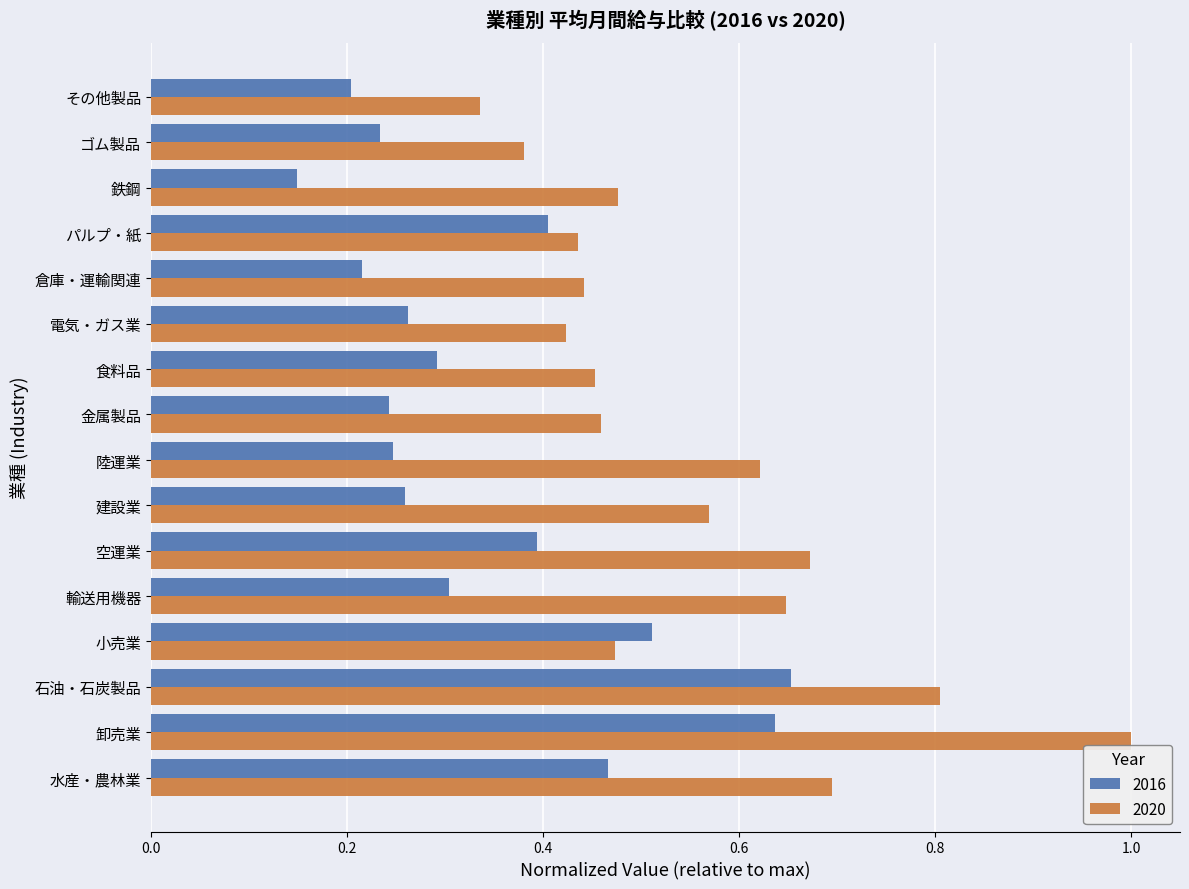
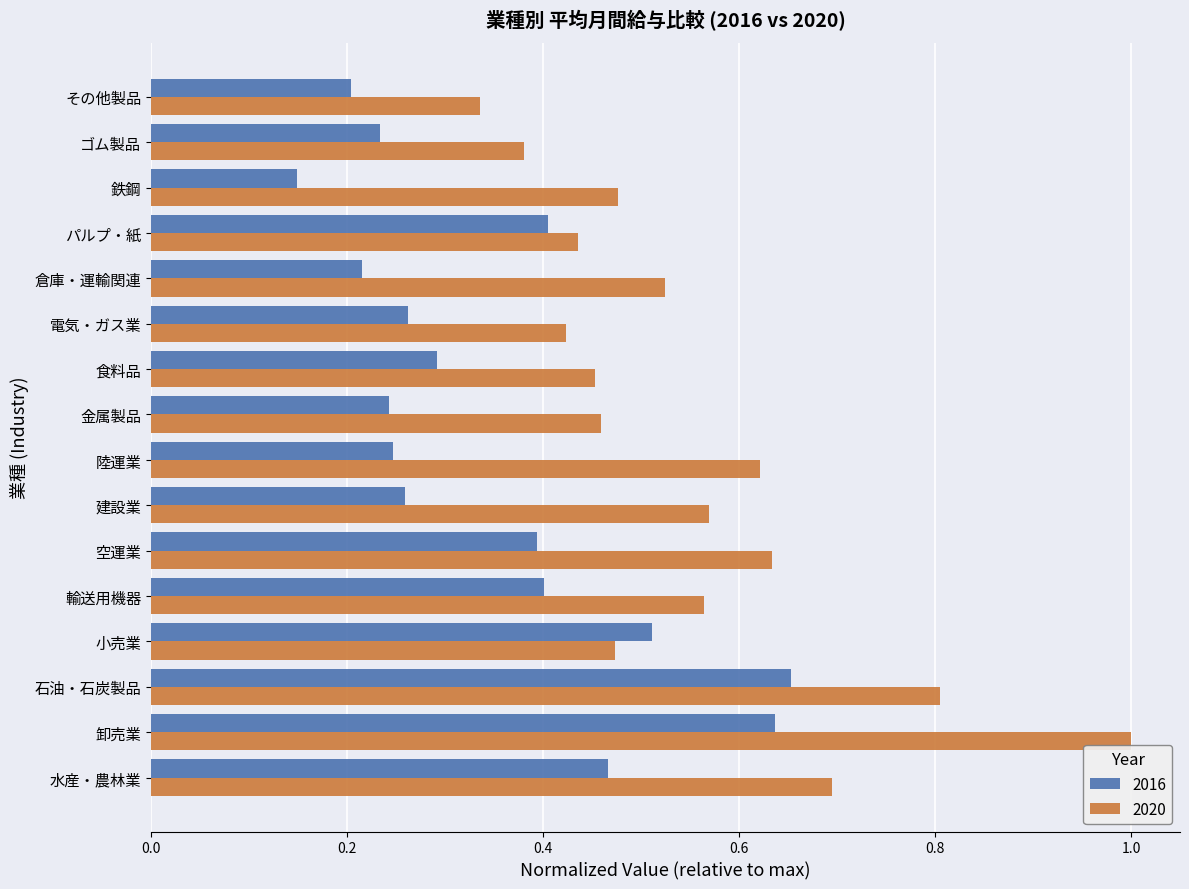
  {
    "2016": {
      "その他製品": 0.20,
      "ゴム製品": 0.23,
      "鉄鋼": 0.15,
      "パルプ・紙": 0.41,
      "倉庫・運輸関連": 0.22,
      "電気・ガス業": 0.26,
      "食料品": 0.29,
      "金属製品": 0.24,
      "陸運業": 0.25,
      "建設業": 0.26,
      "空運業": 0.39,
-     "輸送用機器": 0.30,
+     "輸送用機器": 0.40,
      "小売業": 0.51,
      "石油・石炭製品": 0.65,
      "卸売業": 0.64,
      "水産・農林業": 0.47
    },
    "2020": {
      "その他製品": 0.34,
      "ゴム製品": 0.38,
      "鉄鋼": 0.48,
      "パルプ・紙": 0.44,
-     "倉庫・運輸関連": 0.44,
+     "倉庫・運輸関連": 0.52,
      "電気・ガス業": 0.42,
      "食料品": 0.45,
      "金属製品": 0.46,
      "陸運業": 0.62,
      "建設業": 0.57,
-     "空運業": 0.67,
-     "輸送用機器": 0.65,
+     "空運業": 0.63,
+     "輸送用機器": 0.56,
      "小売業": 0.47,
      "石油・石炭製品": 0.81,
      "卸売業": 1.00,
      "水産・農林業": 0.70
    }
  }
